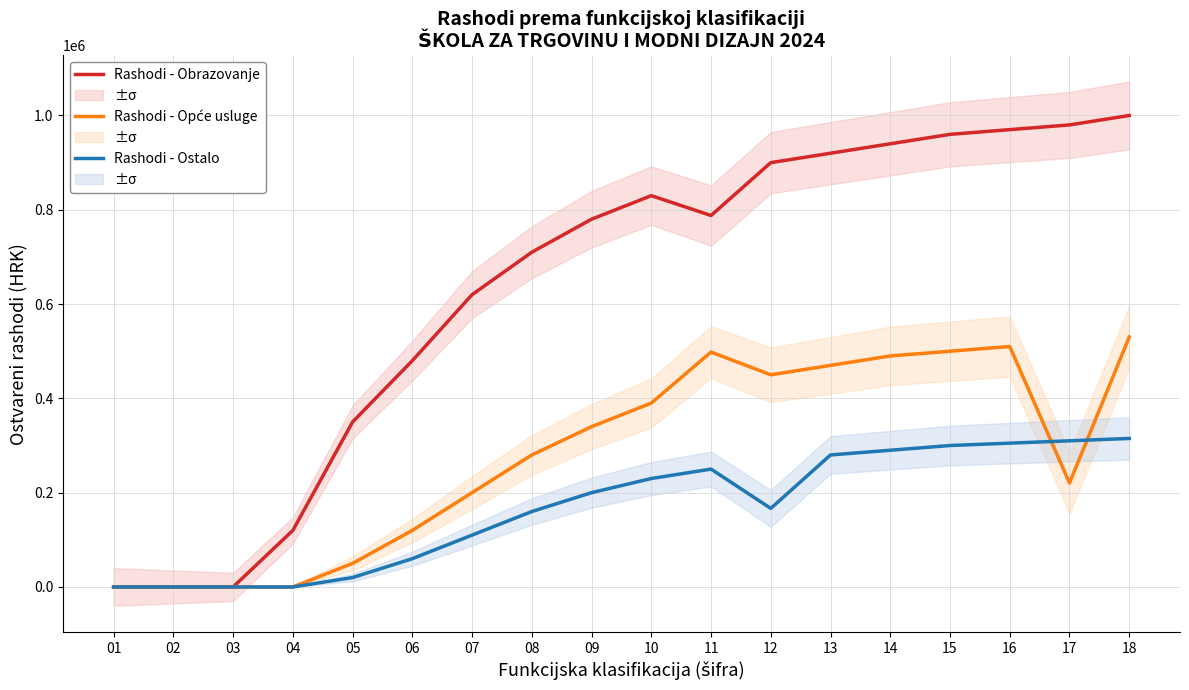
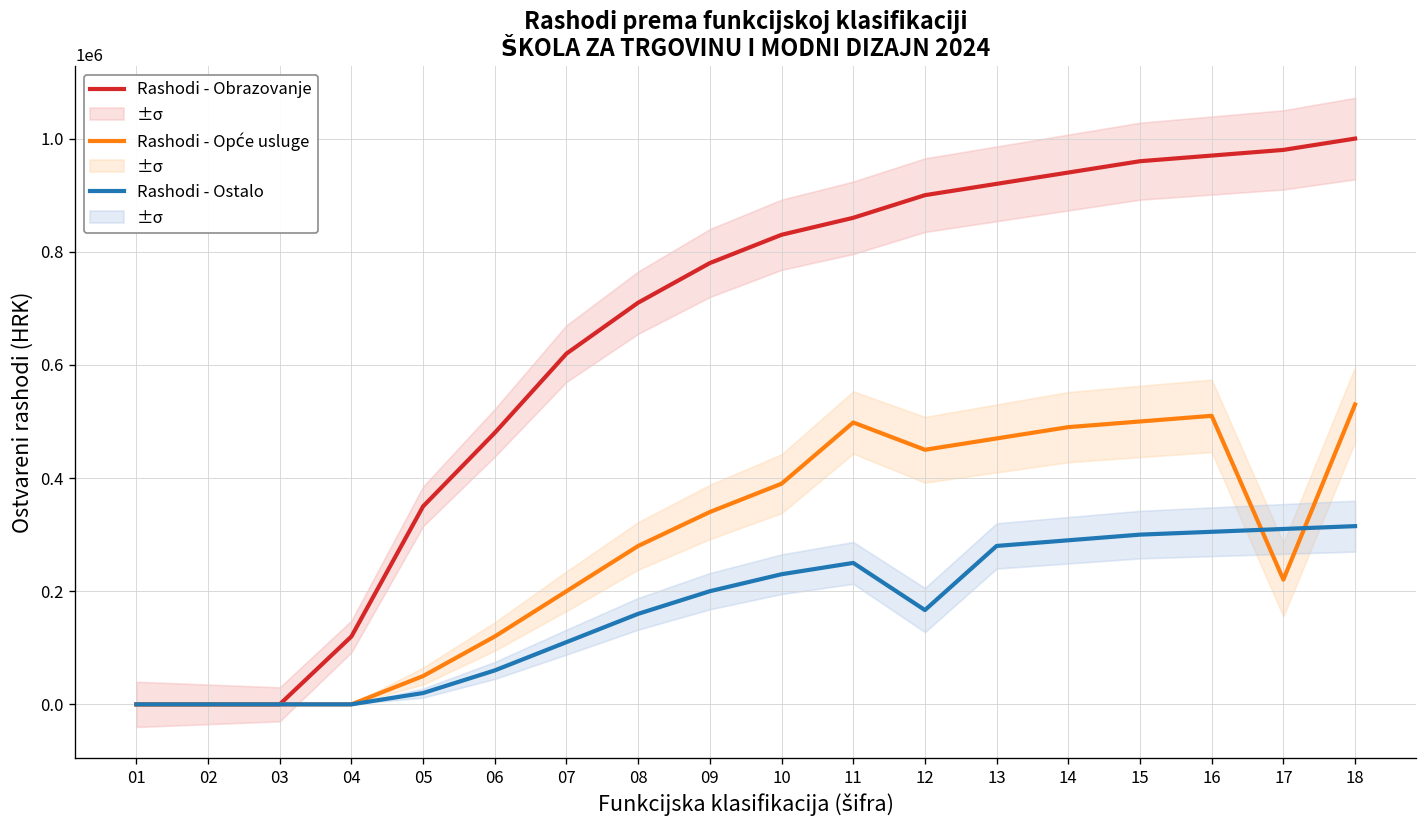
  {
    "Rashodi - Obrazovanje": {
      "04": 120000,
      "05": 350000,
      "06": 480000,
      "07": 620000,
      "08": 710000,
      "09": 780000,
      "10": 830000,
-     "11": 790000,
+     "11": 860000,
      "12": 900000,
      "13": 920000,
      "14": 940000,
      "15": 960000,
      "16": 970000,
      "17": 980000,
      "18": 1000000
    },
    "Rashodi - Opće usluge": {
      "05": 50000,
      "06": 120000,
      "07": 200000,
      "08": 280000,
      "09": 340000,
      "10": 390000,
      "11": 500000,
      "12": 450000,
      "13": 470000,
      "14": 490000,
      "15": 500000,
      "16": 510000,
      "17": 220000,
      "18": 530000
    },
    "Rashodi - Ostalo": {
      "05": 20000,
      "06": 60000,
      "07": 110000,
      "08": 160000,
      "09": 200000,
      "10": 230000,
      "11": 250000,
      "12": 170000,
      "13": 280000,
      "14": 290000,
      "15": 300000,
      "16": 310000,
      "17": 310000,
      "18": 320000
    }
  }
